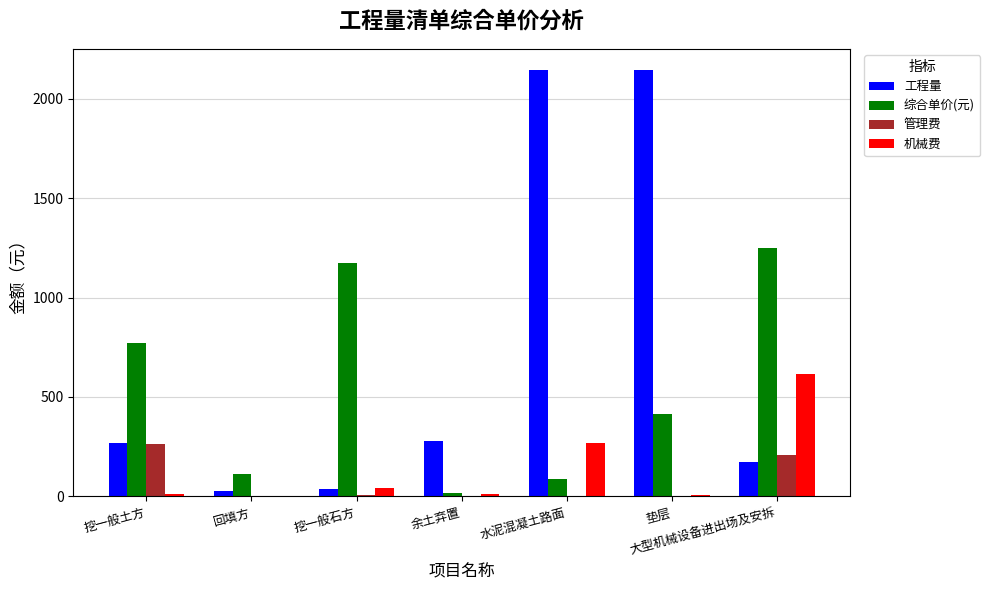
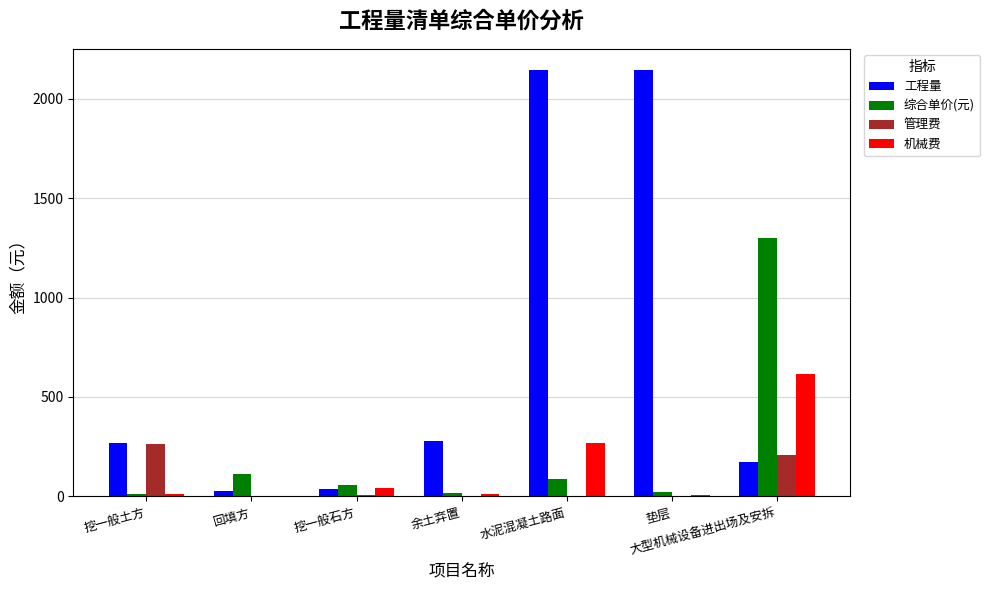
  {
    "工程量": {
      "挖一般土方": 270,
      "回填方": 30,
      "挖一般石方": 40,
      "余土弃置": 280,
      "水泥混凝土路面": 2140,
      "垫层": 2140,
      "大型机械设备进出场及安拆": 170
    },
    "综合单价(元)": {
-     "挖一般土方": 770,
+     "挖一般土方": 10,
      "回填方": 110,
-     "挖一般石方": 1170,
+     "挖一般石方": 60,
      "余土弃置": 20,
      "水泥混凝土路面": 90,
-     "垫层": 410,
-     "大型机械设备进出场及安拆": 1250
+     "垫层": 20,
+     "大型机械设备进出场及安拆": 1300
    },
    "管理费": {
      "挖一般土方": 260,
      "大型机械设备进出场及安拆": 210
    },
    "机械费": {
      "挖一般石方": 40,
      "水泥混凝土路面": 270,
      "大型机械设备进出场及安拆": 620
    }
  }
